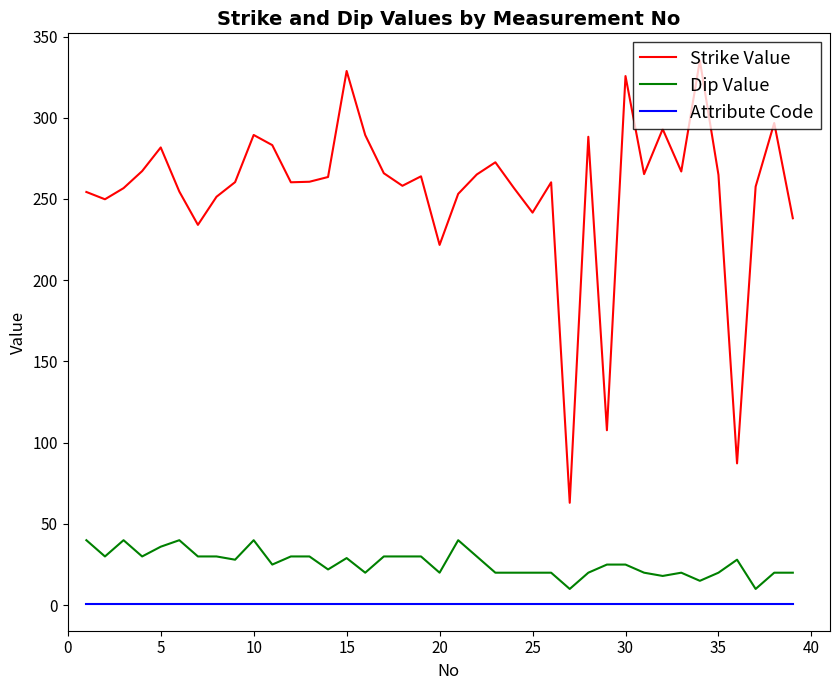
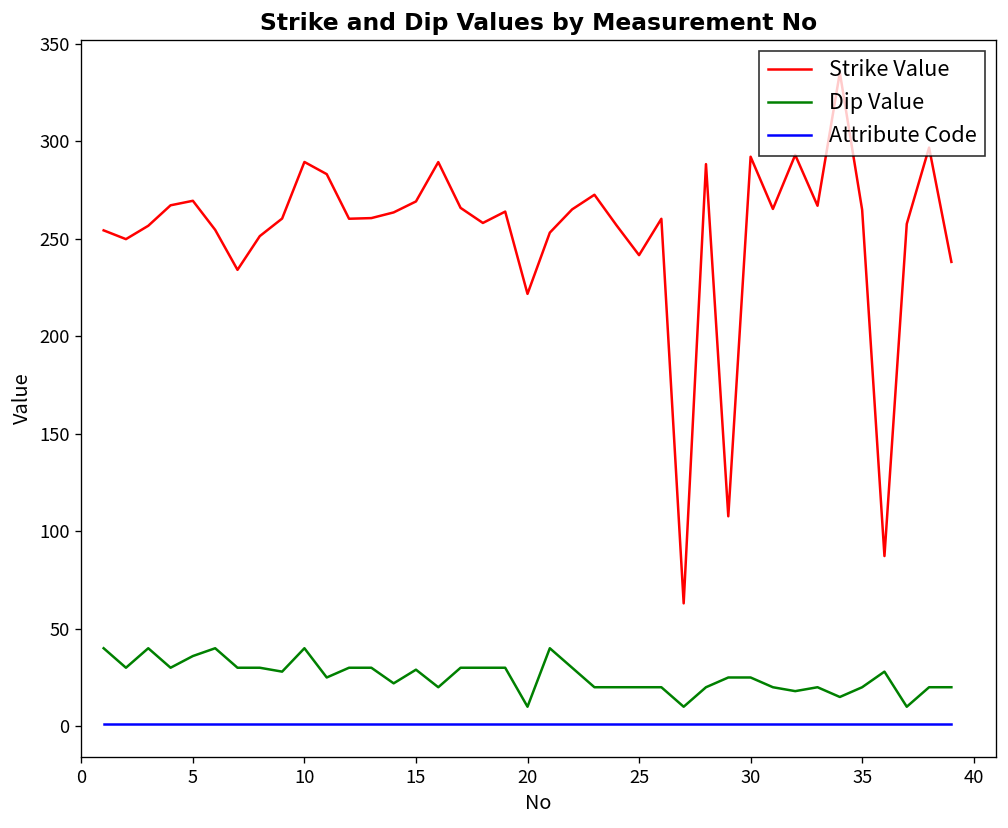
  {
    "Strike Value": {
-     "5": 282,
+     "5": 269,
      "10": 289,
-     "15": 329,
+     "15": 269,
      "20": 222,
      "25": 242,
-     "30": 326,
+     "30": 292,
      "35": 265
    },
    "Dip Value": {
      "5": 36,
      "10": 40,
      "15": 29,
-     "20": 20,
+     "20": 10,
      "25": 20,
      "30": 25,
      "35": 20
    },
    "Attribute Code": {
      "5": 1,
      "10": 1,
      "15": 1,
      "20": 1,
      "25": 1,
      "30": 1,
      "35": 1
    }
  }
